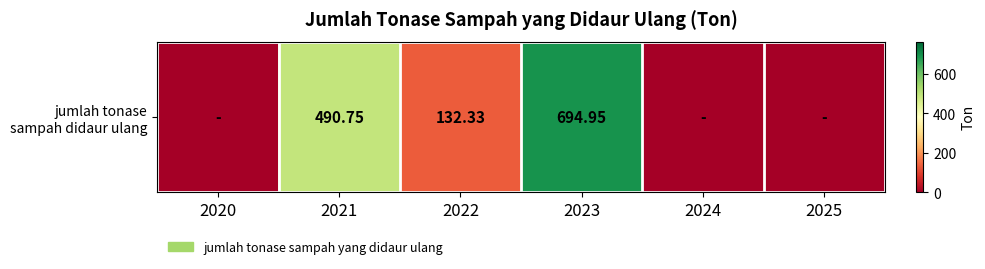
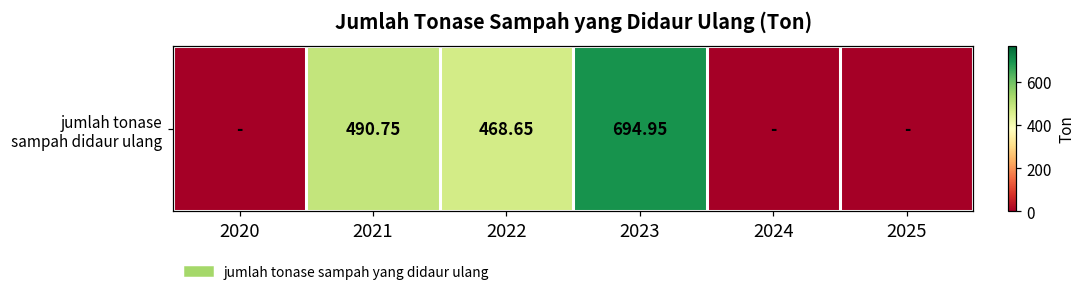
  {
    "jumlah tonase sampah didaur ulang": {
      "2021": 490.75,
-     "2022": 132.33,
+     "2022": 468.65,
      "2023": 694.95
    }
  }
